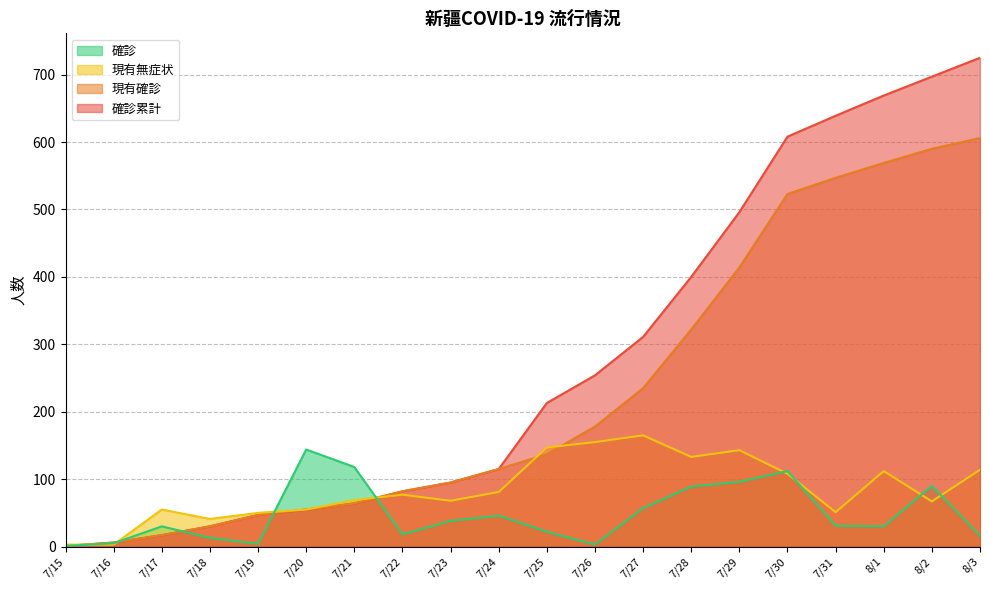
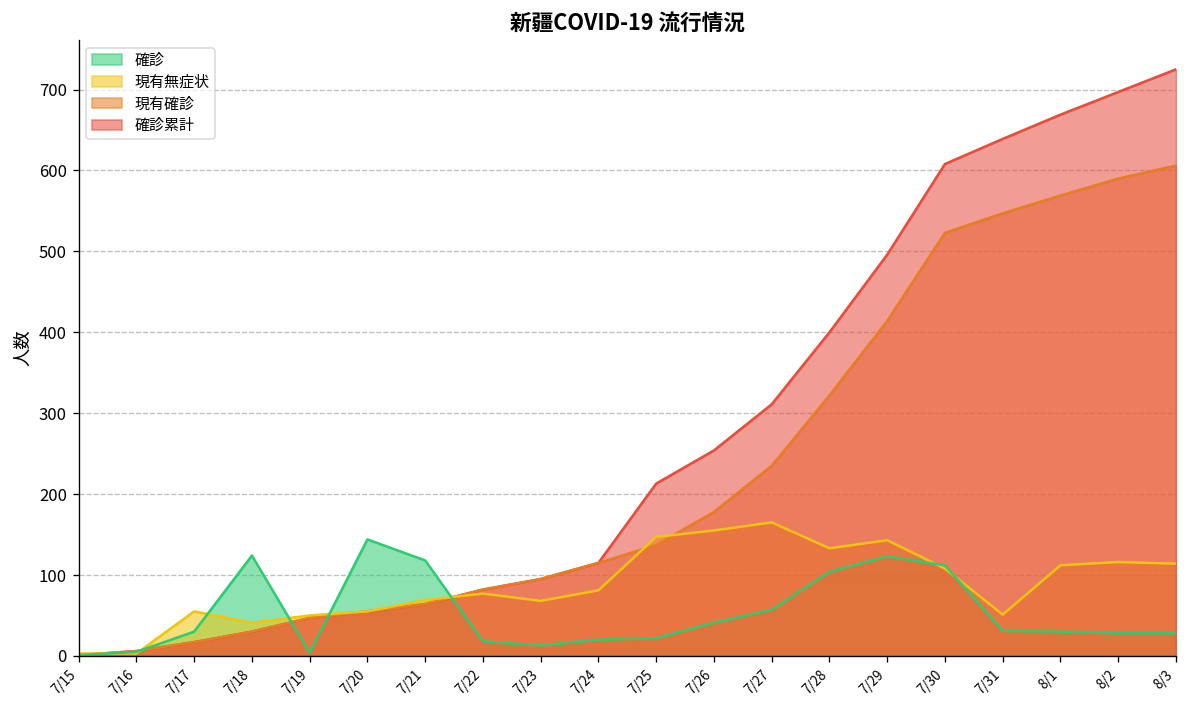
  {
    "確診": {
      "7/17": 30,
-     "7/18": 10,
+     "7/18": 120,
      "7/19": 0,
      "7/20": 140,
      "7/21": 120,
      "7/22": 20,
-     "7/23": 40,
-     "7/24": 50,
+     "7/23": 10,
+     "7/24": 20,
      "7/25": 20,
-     "7/26": 0,
+     "7/26": 40,
      "7/27": 60,
-     "7/28": 90,
-     "7/29": 100,
+     "7/28": 100,
+     "7/29": 120,
      "7/30": 110,
      "7/31": 30,
      "8/1": 30,
-     "8/2": 90,
-     "8/3": 20
+     "8/2": 30,
+     "8/3": 30
    },
    "現有無症状": {
      "7/17": 60,
      "7/18": 40,
      "7/21": 70,
      "7/22": 80,
      "7/23": 70,
      "7/24": 80,
      "7/25": 150,
      "7/26": 160,
      "7/27": 170,
      "7/28": 130,
      "7/29": 140,
      "7/30": 110,
      "7/31": 50,
      "8/1": 110,
-     "8/2": 70,
+     "8/2": 120,
      "8/3": 110
    }
  }
